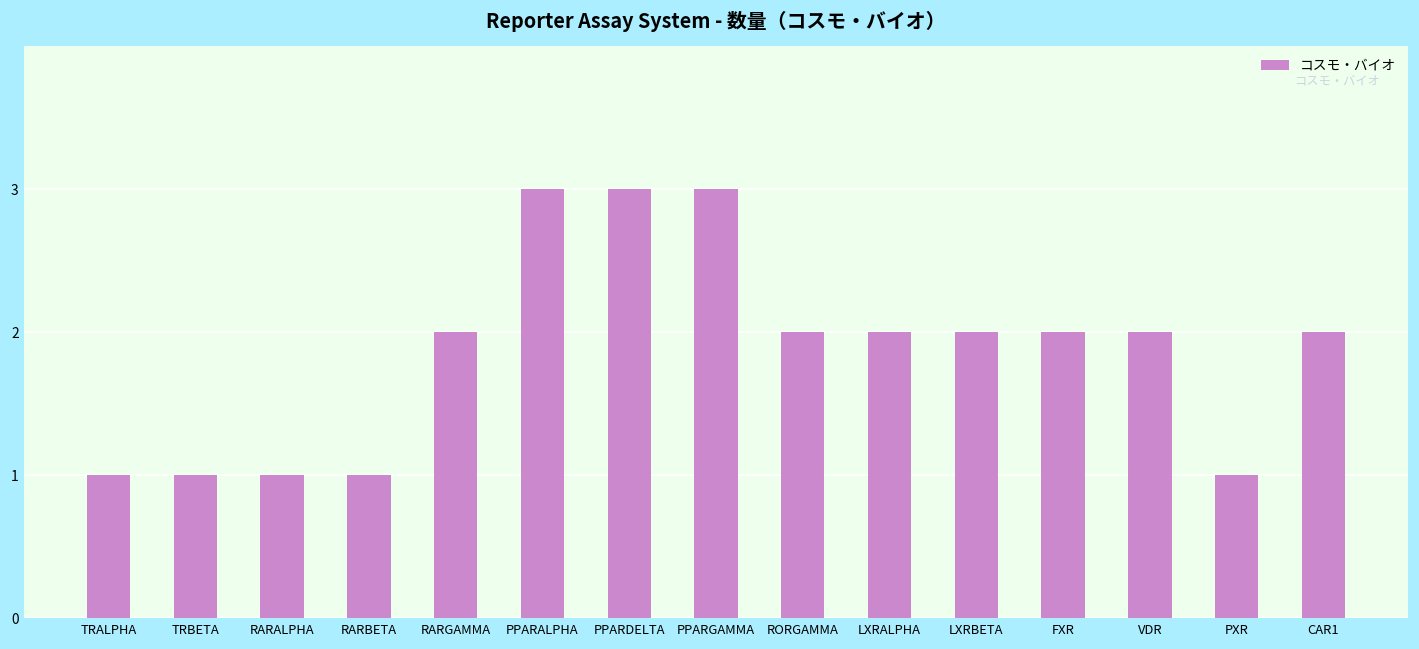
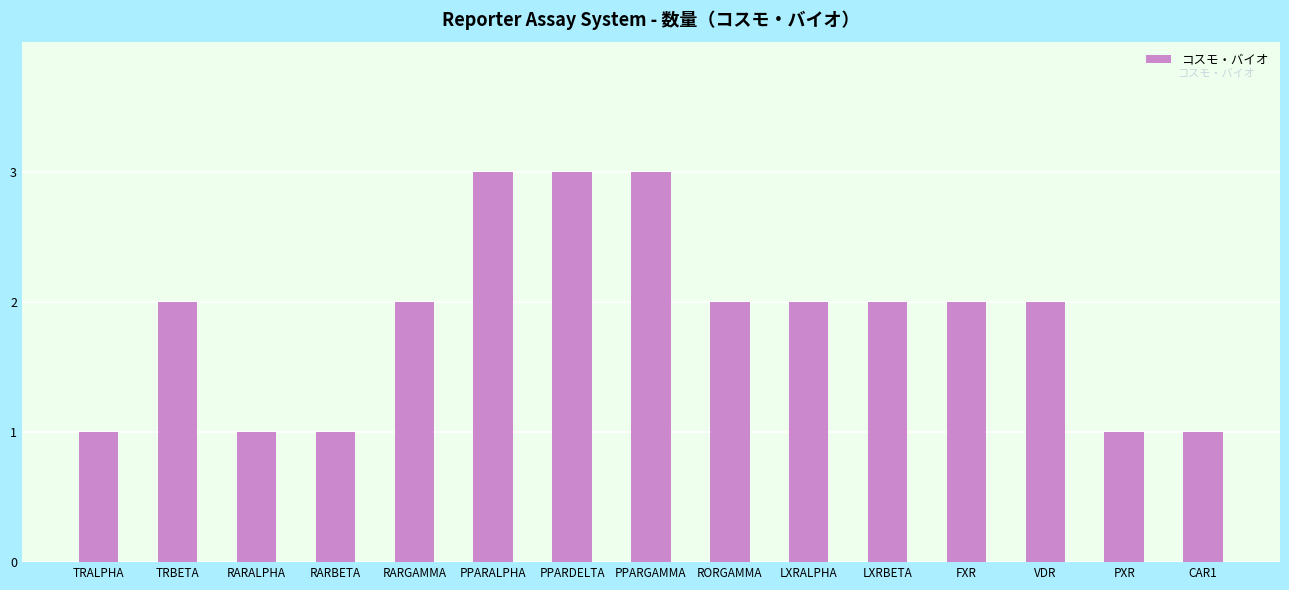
  {
    "TRALPHA": 1,
-   "TRBETA": 1,
+   "TRBETA": 2,
    "RARALPHA": 1,
    "RARBETA": 1,
    "RARGAMMA": 2,
    "PPARALPHA": 3,
    "PPARDELTA": 3,
    "PPARGAMMA": 3,
    "RORGAMMA": 2,
    "LXRALPHA": 2,
    "LXRBETA": 2,
    "FXR": 2,
    "VDR": 2,
    "PXR": 1,
-   "CAR1": 2
+   "CAR1": 1
  }
